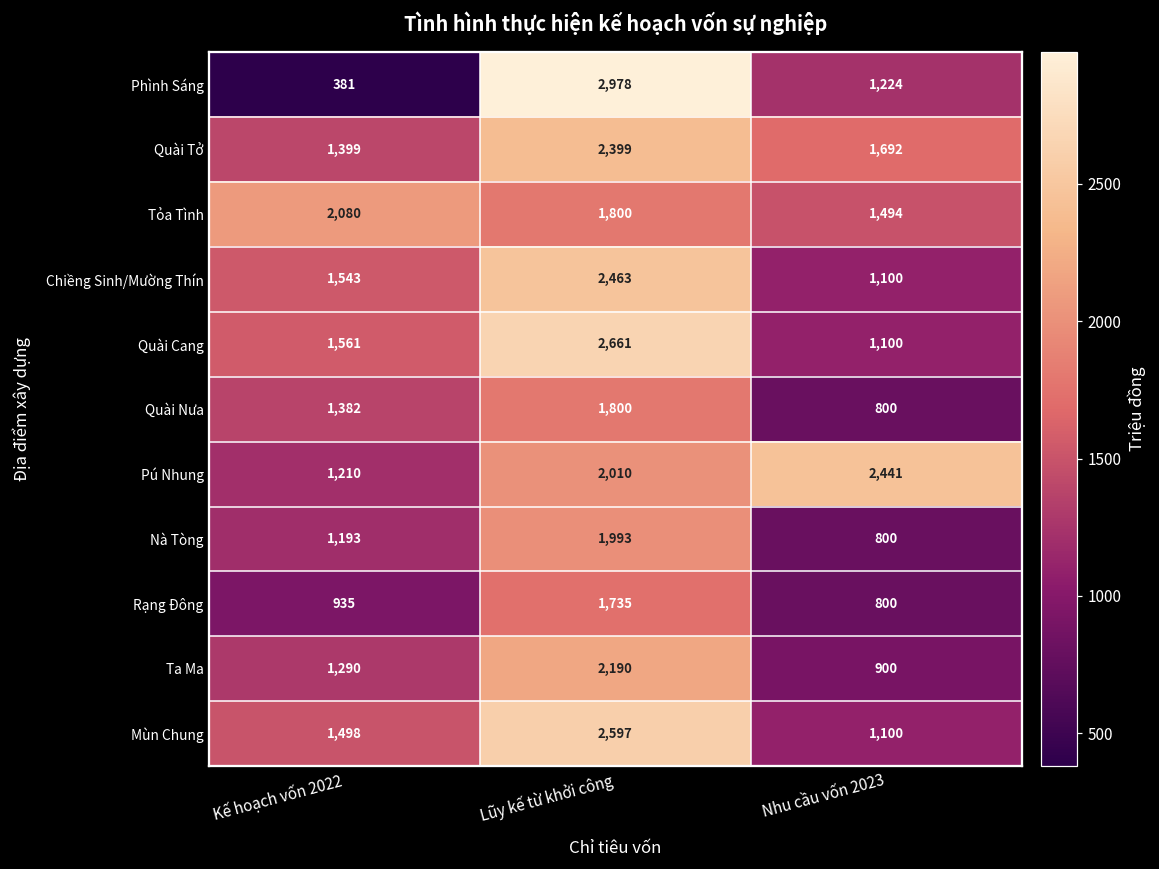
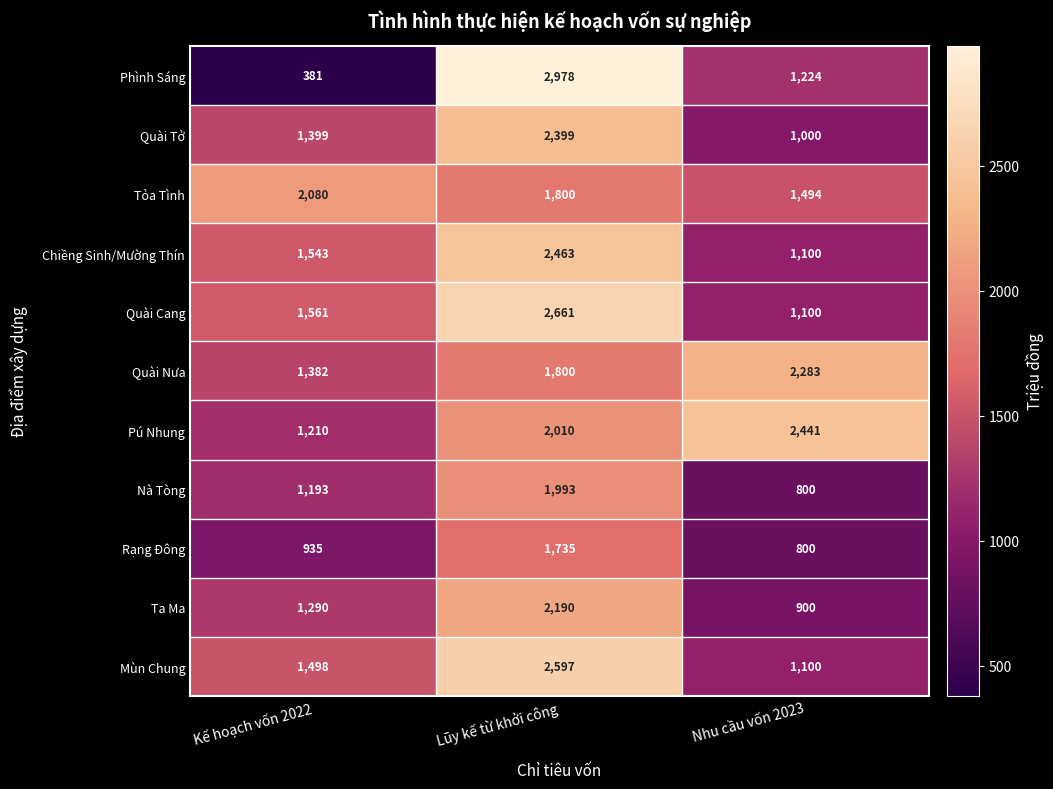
  {
    "Phình Sáng": {
      "Kế hoạch vốn 2022": "381",
      "Lũy kế từ khởi công": "2,978",
      "Nhu cầu vốn 2023": "1,224"
    },
    "Quài Tở": {
      "Kế hoạch vốn 2022": "1,399",
      "Lũy kế từ khởi công": "2,399",
-     "Nhu cầu vốn 2023": "1,692"
+     "Nhu cầu vốn 2023": "1,000"
    },
    "Tỏa Tình": {
      "Kế hoạch vốn 2022": "2,080",
      "Lũy kế từ khởi công": "1,800",
      "Nhu cầu vốn 2023": "1,494"
    },
    "Chiềng Sinh/Mường Thín": {
      "Kế hoạch vốn 2022": "1,543",
      "Lũy kế từ khởi công": "2,463",
      "Nhu cầu vốn 2023": "1,100"
    },
    "Quài Cang": {
      "Kế hoạch vốn 2022": "1,561",
      "Lũy kế từ khởi công": "2,661",
      "Nhu cầu vốn 2023": "1,100"
    },
    "Quài Nưa": {
      "Kế hoạch vốn 2022": "1,382",
      "Lũy kế từ khởi công": "1,800",
-     "Nhu cầu vốn 2023": "800"
+     "Nhu cầu vốn 2023": "2,283"
    },
    "Pú Nhung": {
      "Kế hoạch vốn 2022": "1,210",
      "Lũy kế từ khởi công": "2,010",
      "Nhu cầu vốn 2023": "2,441"
    },
    "Nà Tòng": {
      "Kế hoạch vốn 2022": "1,193",
      "Lũy kế từ khởi công": "1,993",
      "Nhu cầu vốn 2023": "800"
    },
    "Rạng Đông": {
      "Kế hoạch vốn 2022": "935",
      "Lũy kế từ khởi công": "1,735",
      "Nhu cầu vốn 2023": "800"
    },
    "Ta Ma": {
      "Kế hoạch vốn 2022": "1,290",
      "Lũy kế từ khởi công": "2,190",
      "Nhu cầu vốn 2023": "900"
    },
    "Mùn Chung": {
      "Kế hoạch vốn 2022": "1,498",
      "Lũy kế từ khởi công": "2,597",
      "Nhu cầu vốn 2023": "1,100"
    }
  }
